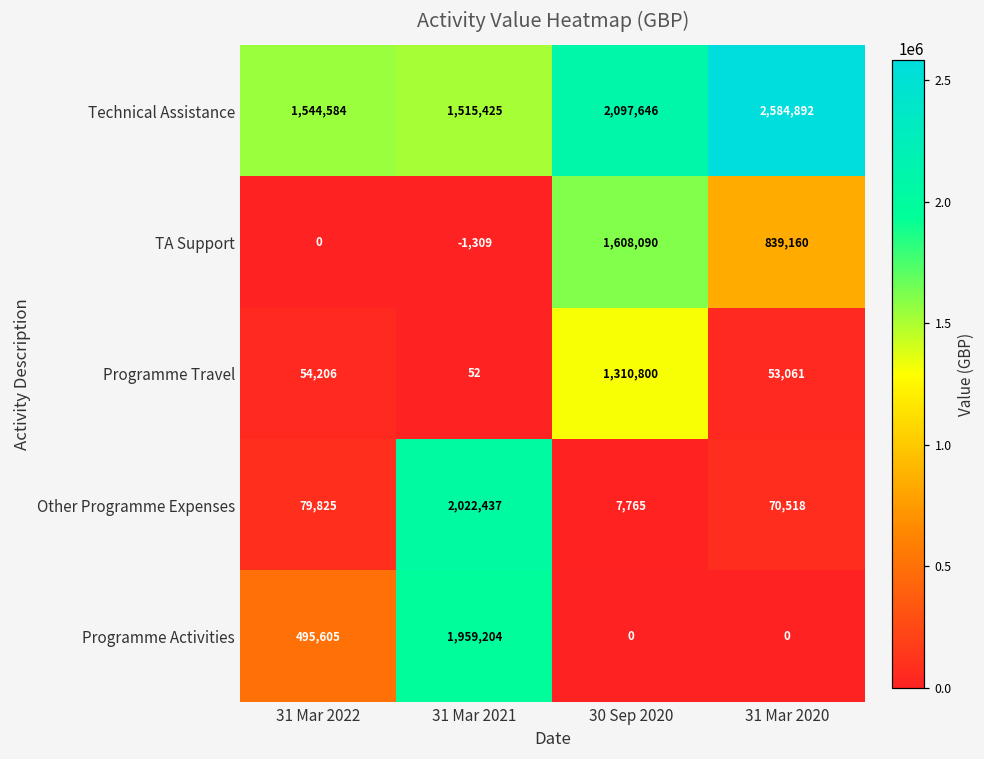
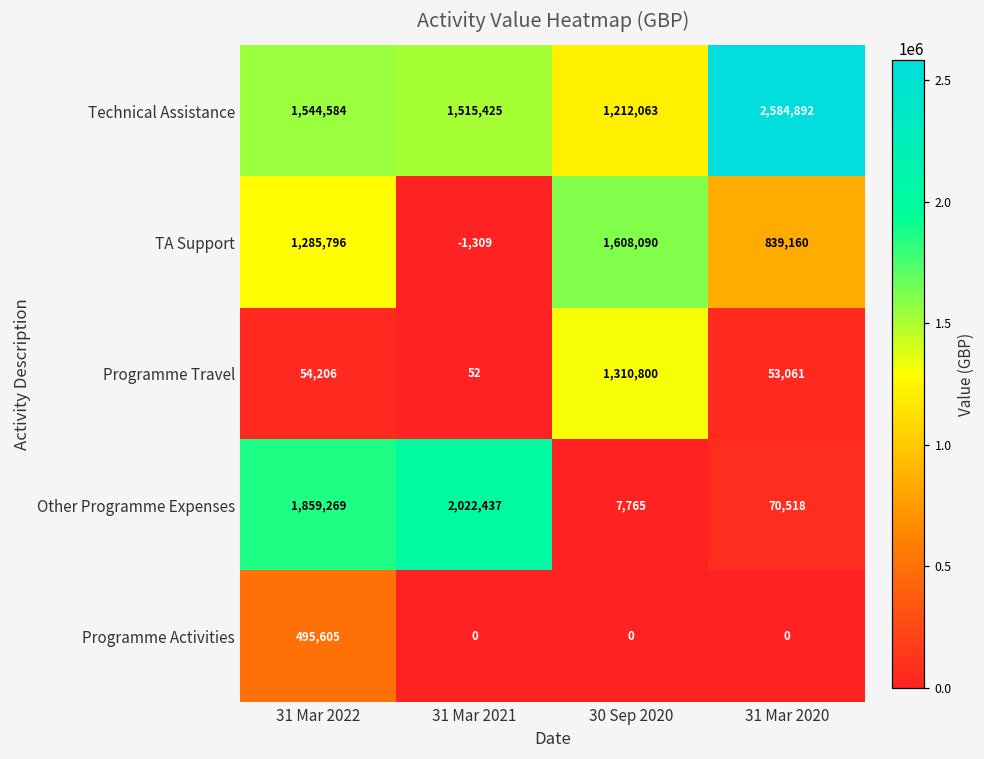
  {
    "Technical Assistance": {
      "31 Mar 2022": "1,544,584",
      "31 Mar 2021": "1,515,425",
-     "30 Sep 2020": "2,097,646",
+     "30 Sep 2020": "1,212,063",
      "31 Mar 2020": "2,584,892"
    },
    "TA Support": {
-     "31 Mar 2022": "0",
+     "31 Mar 2022": "1,285,796",
      "31 Mar 2021": "-1,309",
      "30 Sep 2020": "1,608,090",
      "31 Mar 2020": "839,160"
    },
    "Programme Travel": {
      "31 Mar 2022": "54,206",
      "31 Mar 2021": "52",
      "30 Sep 2020": "1,310,800",
      "31 Mar 2020": "53,061"
    },
    "Other Programme Expenses": {
-     "31 Mar 2022": "79,825",
+     "31 Mar 2022": "1,859,269",
      "31 Mar 2021": "2,022,437",
      "30 Sep 2020": "7,765",
      "31 Mar 2020": "70,518"
    },
    "Programme Activities": {
      "31 Mar 2022": "495,605",
-     "31 Mar 2021": "1,959,204",
+     "31 Mar 2021": "0",
      "30 Sep 2020": "0",
      "31 Mar 2020": "0"
    }
  }
